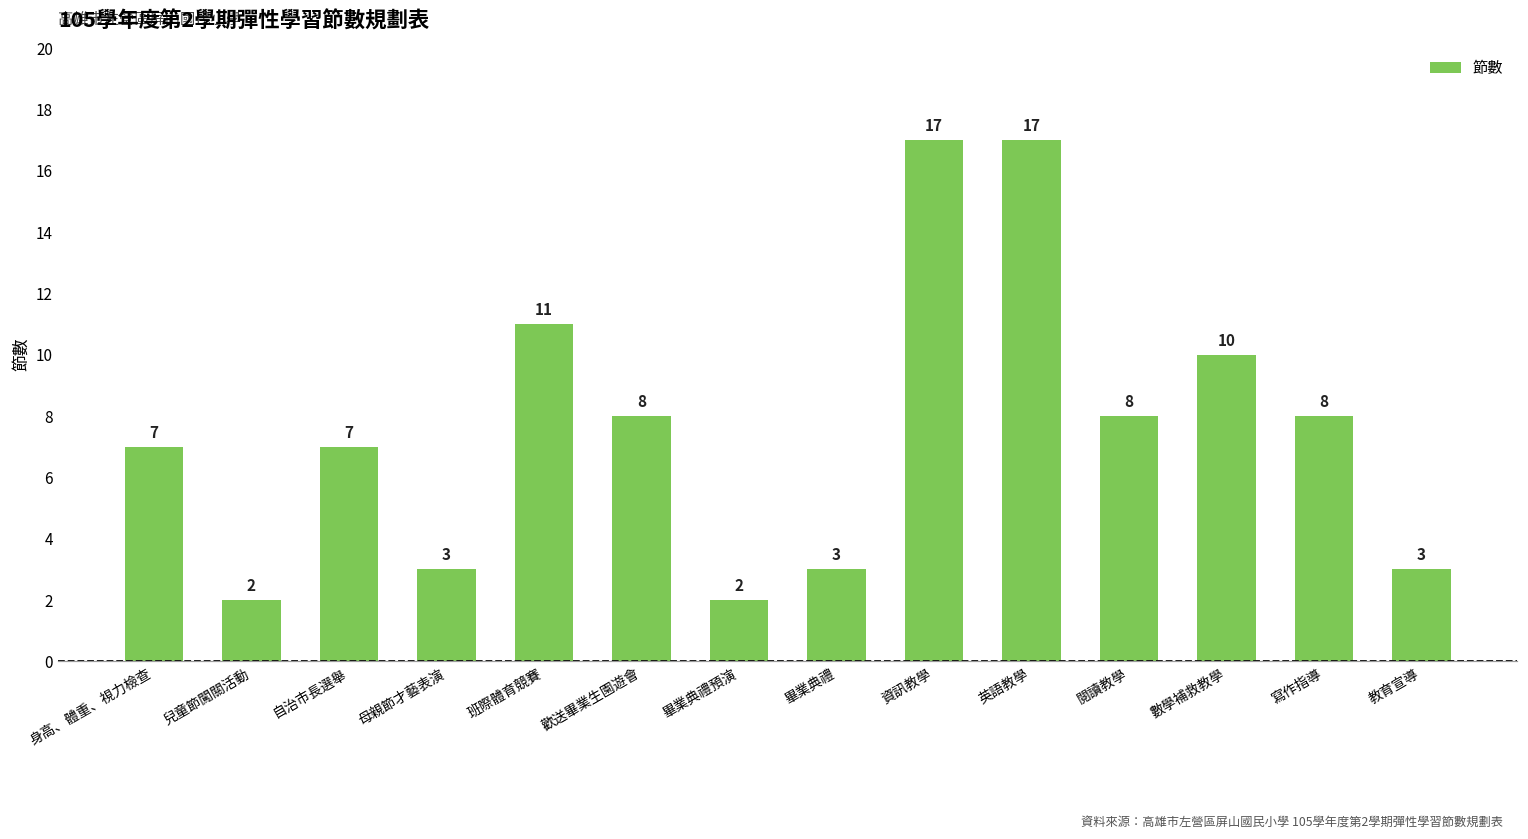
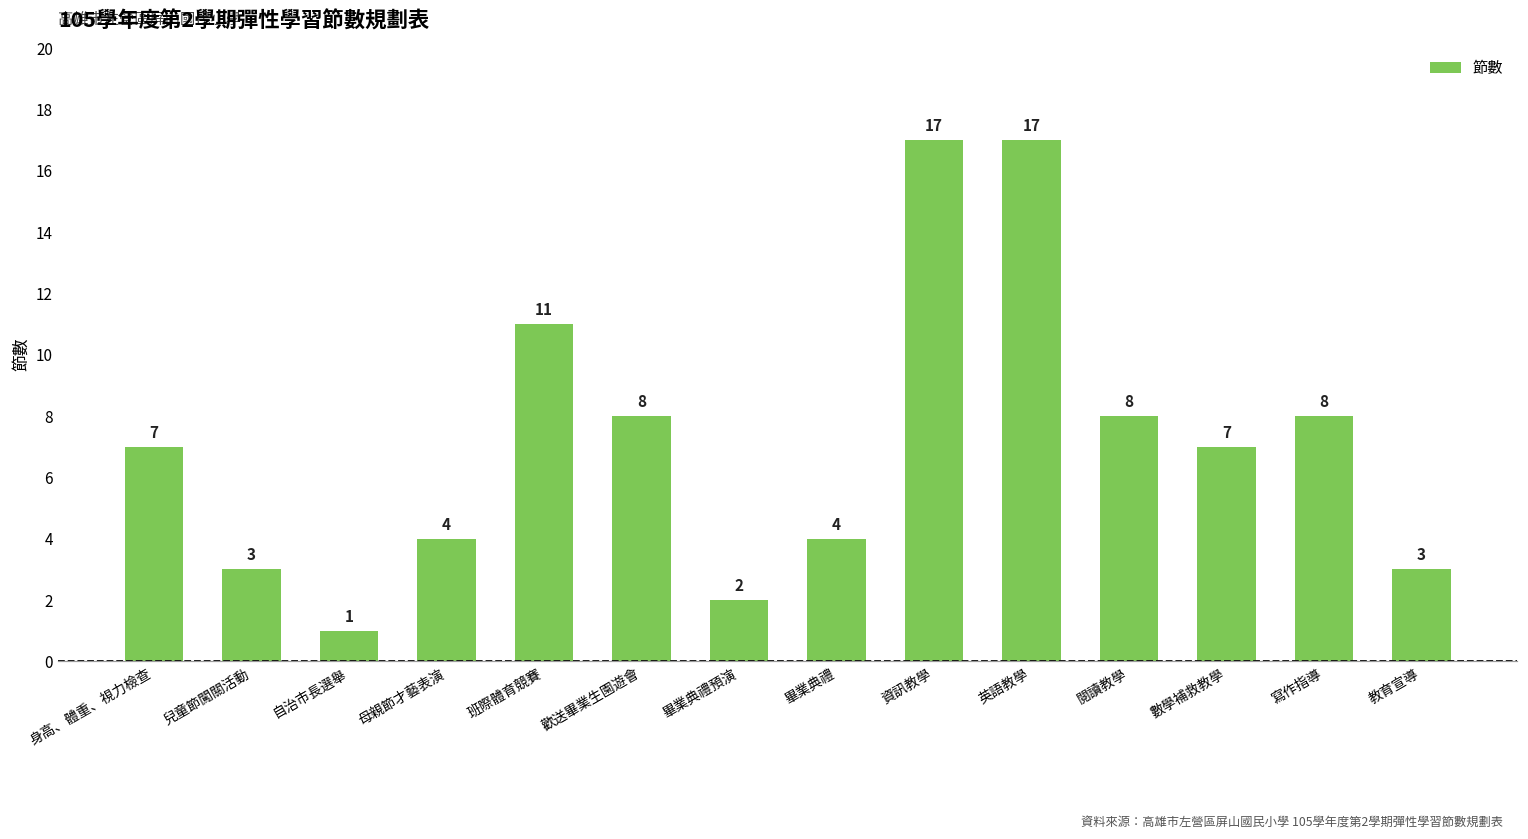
  {
    "身高、體重、視力檢查": 7,
-   "兒童節闖關活動": 2,
-   "自治市長選舉": 7,
-   "母親節才藝表演": 3,
+   "兒童節闖關活動": 3,
+   "自治市長選舉": 1,
+   "母親節才藝表演": 4,
    "班際體育競賽": 11,
    "歡送畢業生園遊會": 8,
    "畢業典禮預演": 2,
-   "畢業典禮": 3,
+   "畢業典禮": 4,
    "資訊教學": 17,
    "英語教學": 17,
    "閱讀教學": 8,
-   "數學補救教學": 10,
+   "數學補救教學": 7,
    "寫作指導": 8,
    "教育宣導": 3
  }
